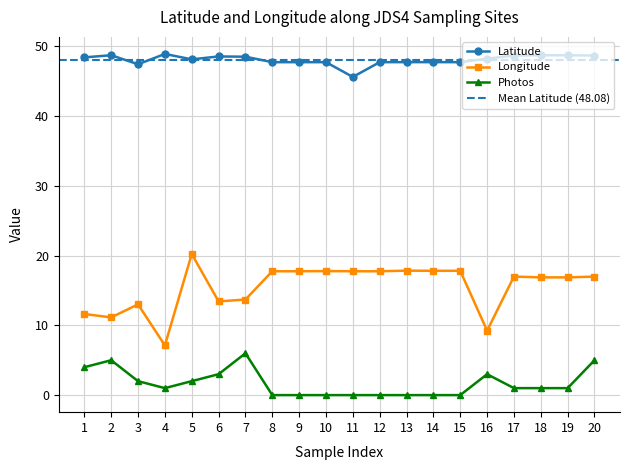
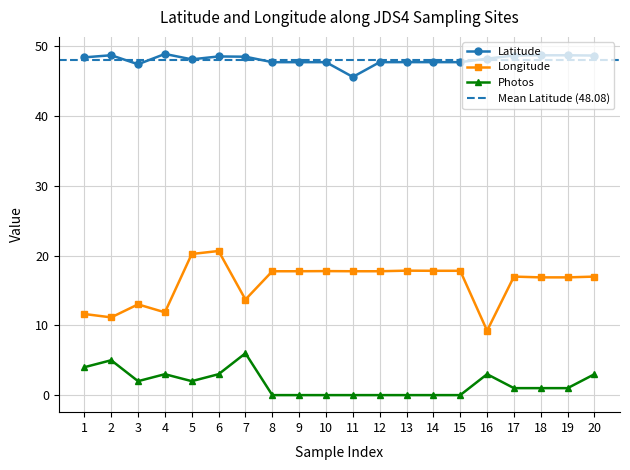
  {
    "Latitude": {
      "1": 48,
      "2": 49,
      "3": 47,
      "4": 49,
      "5": 48,
      "6": 49,
      "7": 49,
      "8": 48,
      "9": 48,
      "10": 48,
      "11": 46,
      "12": 48,
      "13": 48,
      "14": 48,
      "15": 48
    },
    "Longitude": {
      "1": 12,
      "2": 11,
      "3": 13,
-     "4": 7,
+     "4": 12,
      "5": 20,
-     "6": 13,
+     "6": 21,
      "7": 14,
      "8": 18,
      "9": 18,
      "10": 18,
      "11": 18,
      "12": 18,
      "13": 18,
      "14": 18,
      "15": 18,
      "16": 9,
      "17": 17,
      "18": 17,
      "19": 17,
      "20": 17
    },
    "Photos": {
      "1": 4,
      "2": 5,
      "3": 2,
-     "4": 1,
+     "4": 3,
      "5": 2,
      "6": 3,
      "7": 6,
      "8": 0,
      "9": 0,
      "10": 0,
      "11": 0,
      "12": 0,
      "13": 0,
      "14": 0,
      "15": 0,
      "16": 3,
      "17": 1,
      "18": 1,
      "19": 1,
-     "20": 5
+     "20": 3
    }
  }
